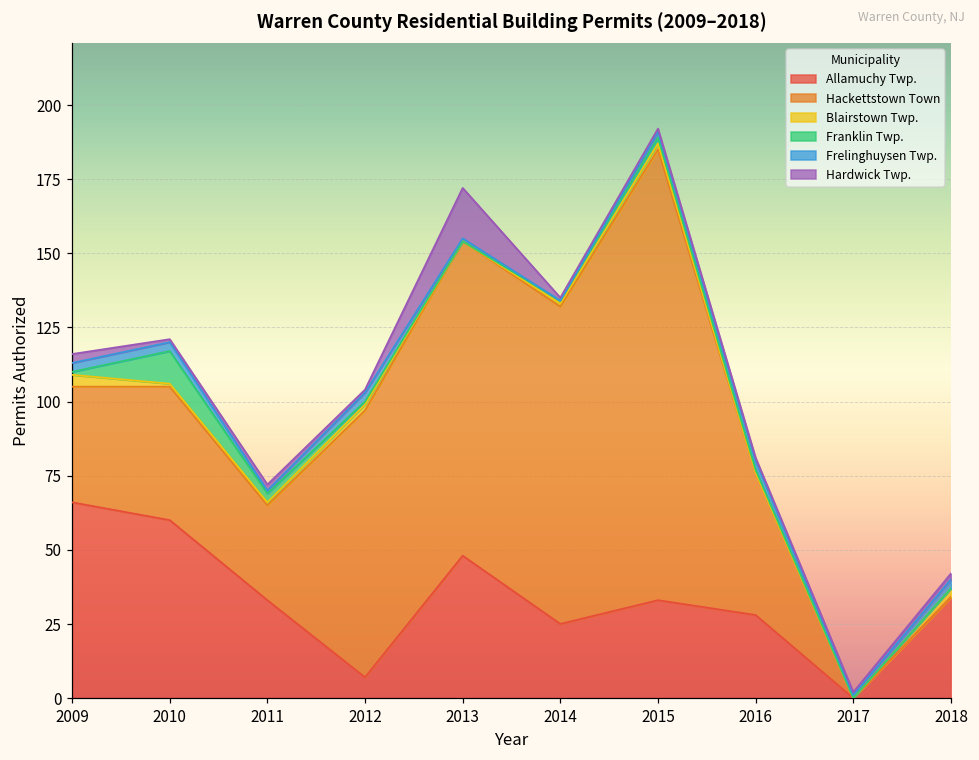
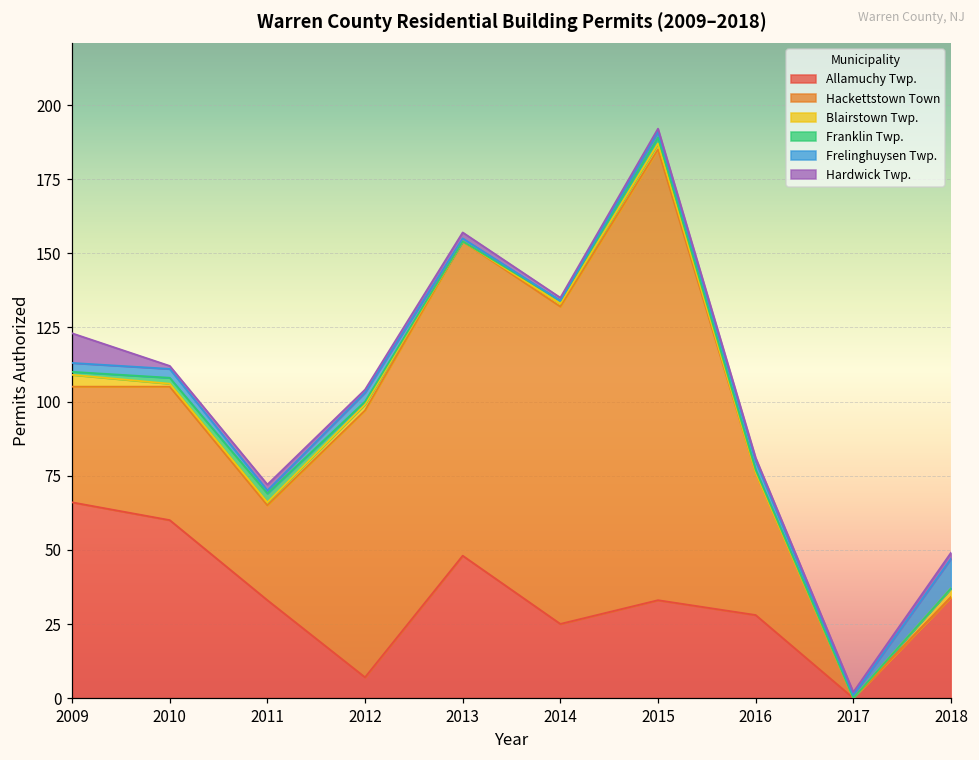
  {
    "Blairstown Twp.": {
      "2009": 4,
      "2010": 1,
      "2011": 1,
      "2012": 2,
      "2014": 1,
      "2015": 2
    },
    "Franklin Twp.": {
      "2009": 1,
-     "2010": 11,
+     "2010": 2,
      "2011": 3,
      "2012": 1,
      "2015": 2,
      "2016": 1
    },
    "Frelinghuysen Twp.": {
      "2009": 3,
      "2010": 3,
      "2011": 1,
      "2012": 3,
      "2013": 1,
      "2015": 2,
      "2016": 3,
      "2017": 1,
-     "2018": 3
+     "2018": 10
    },
    "Hardwick Twp.": {
-     "2009": 3,
+     "2009": 10,
      "2010": 1,
      "2011": 2,
      "2012": 1,
-     "2013": 17,
+     "2013": 2,
      "2014": 1,
      "2015": 1,
      "2016": 1,
      "2017": 1,
      "2018": 2
    }
  }
